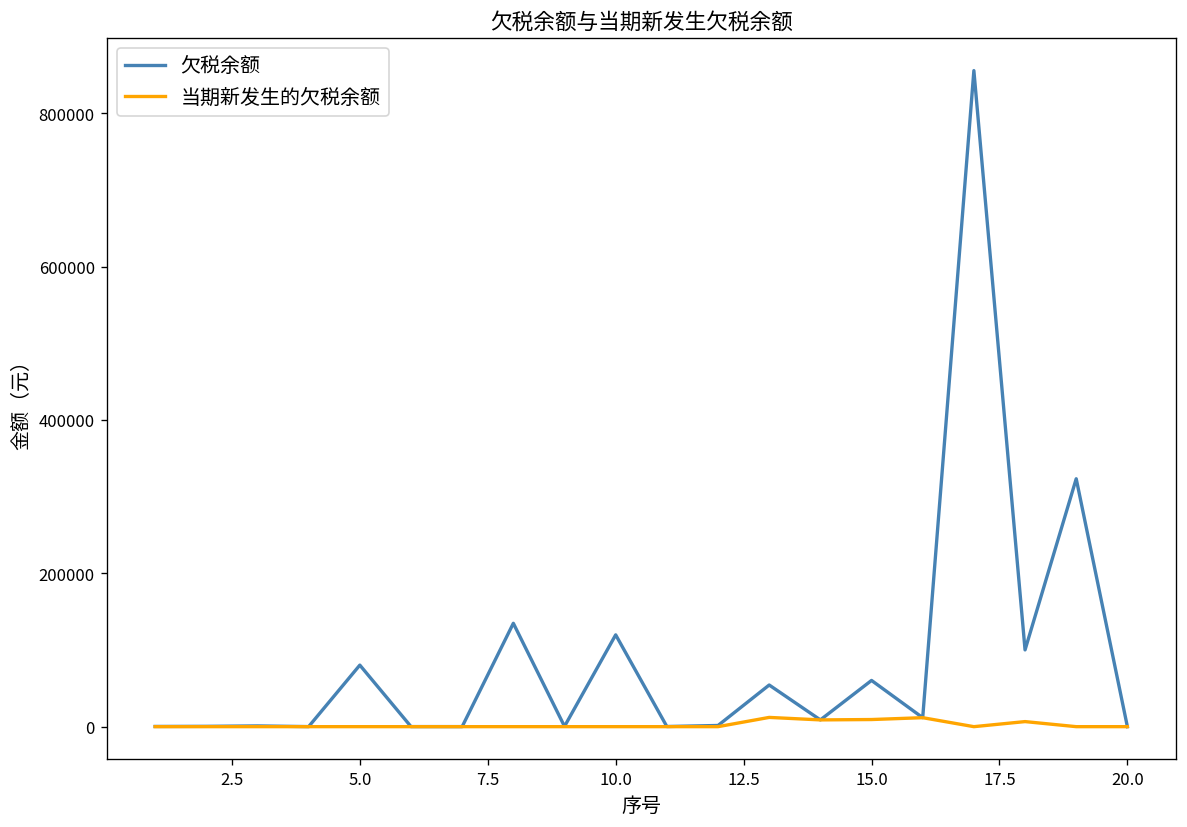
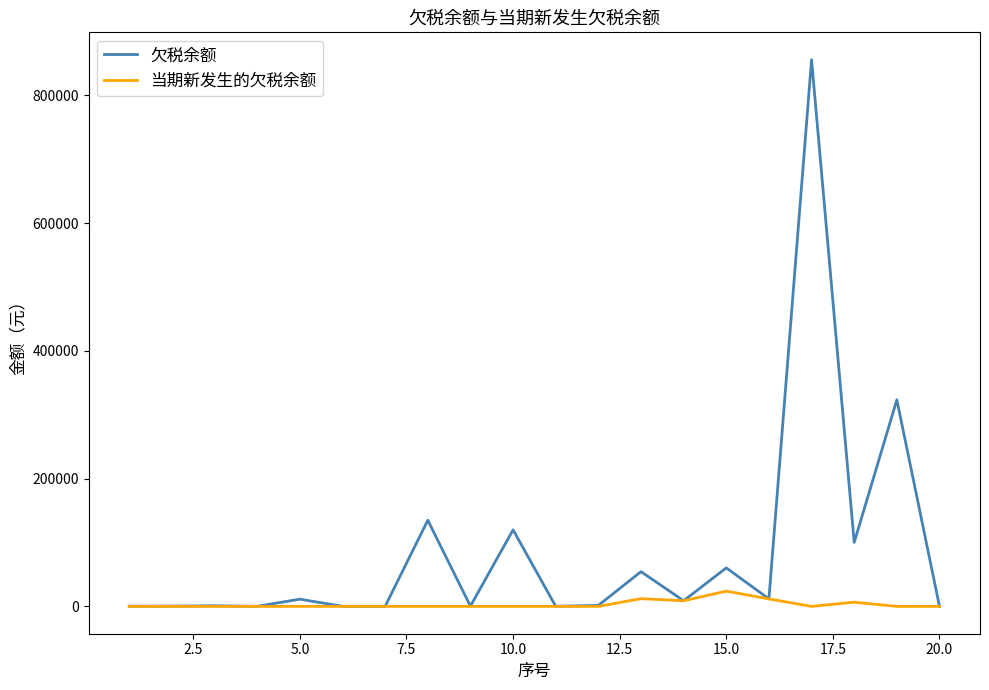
  {
    "欠税余额": {
-     "5.0": 80000,
+     "5.0": 10000,
      "10.0": 120000,
      "15.0": 60000
    },
    "当期新发生的欠税余额": {
      "5.0": 0,
      "10.0": 0,
-     "15.0": 10000
+     "15.0": 20000
    }
  }
